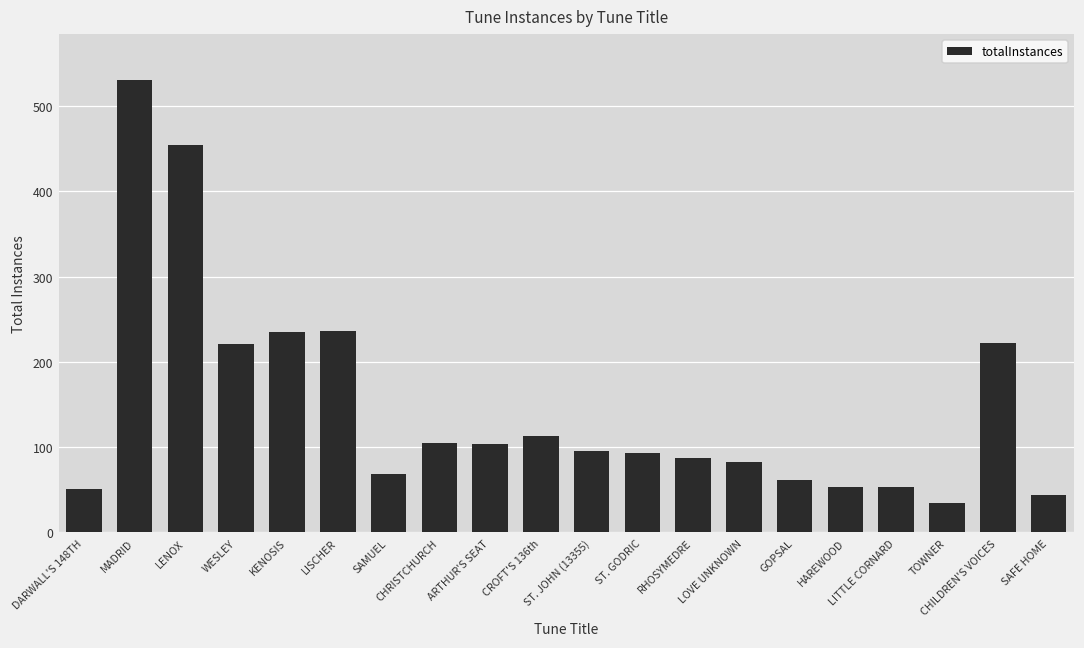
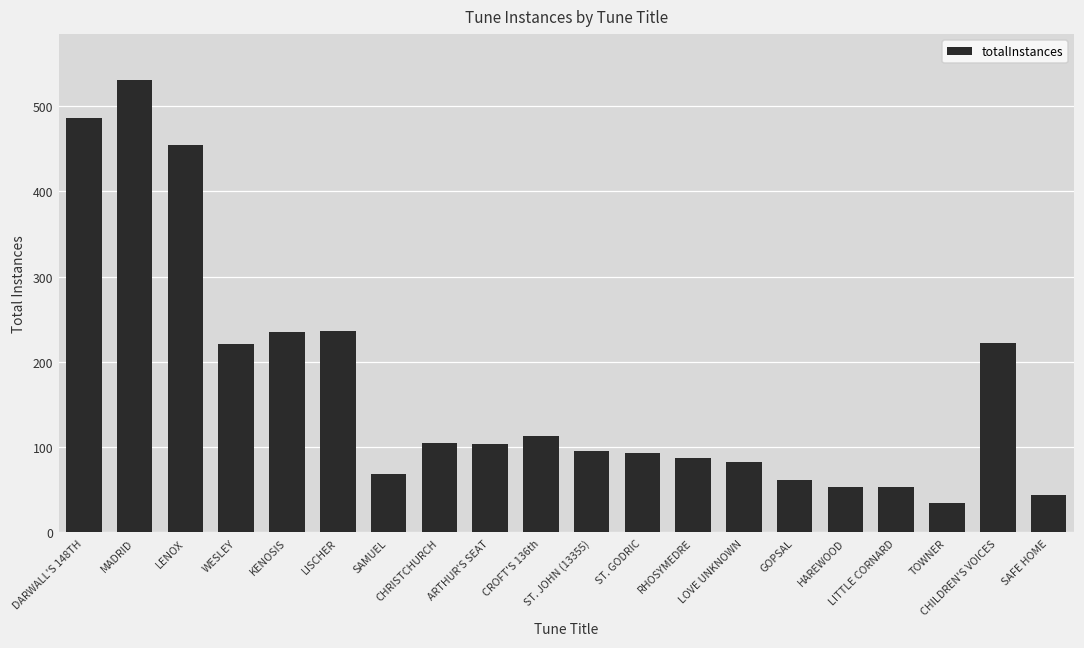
  {
-   "DARWALL'S 148TH": 50,
+   "DARWALL'S 148TH": 490,
    "MADRID": 530,
    "LENOX": 450,
    "WESLEY": 220,
    "KENOSIS": 240,
    "LISCHER": 240,
    "SAMUEL": 70,
    "CHRISTCHURCH": 110,
    "ARTHUR'S SEAT": 100,
    "CROFT'S 136th": 110,
    "ST. JOHN (13355)": 100,
    "ST. GODRIC": 90,
    "RHOSYMEDRE": 90,
    "LOVE UNKNOWN": 80,
    "GOPSAL": 60,
    "HAREWOOD": 50,
    "LITTLE CORNARD": 50,
    "TOWNER": 30,
    "CHILDREN'S VOICES": 220,
    "SAFE HOME": 40
  }
